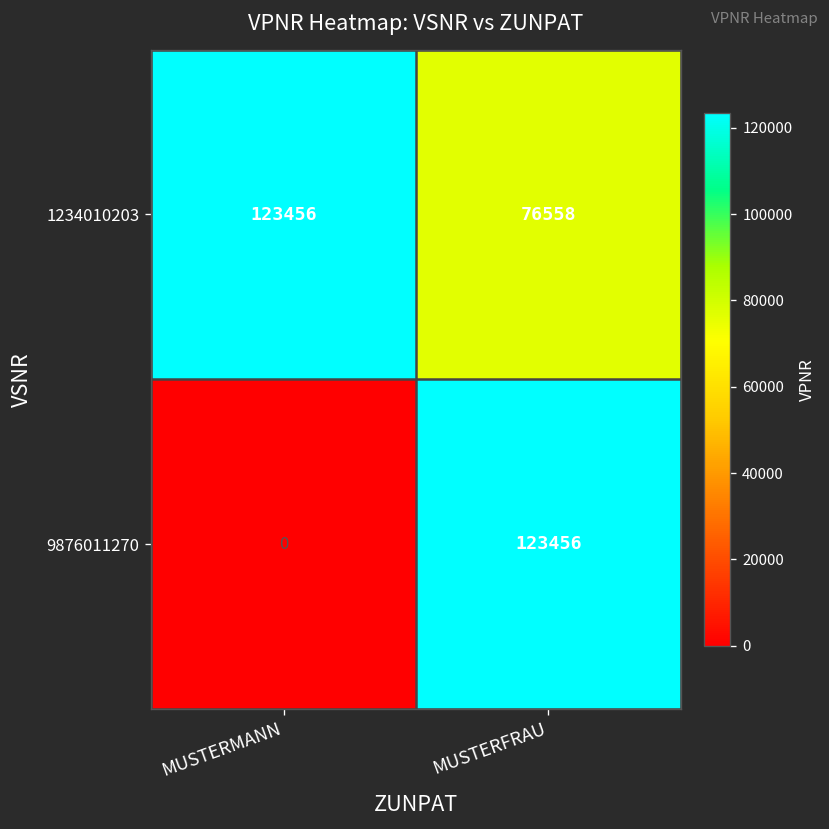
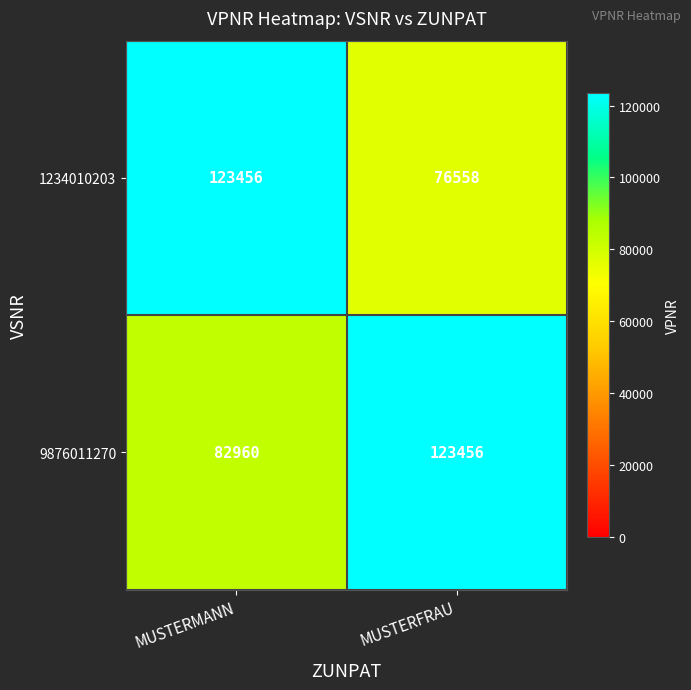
  {
    "1234010203": {
      "MUSTERMANN": 123456,
      "MUSTERFRAU": 76558
    },
    "9876011270": {
-     "MUSTERMANN": 0,
+     "MUSTERMANN": 82960,
      "MUSTERFRAU": 123456
    }
  }
